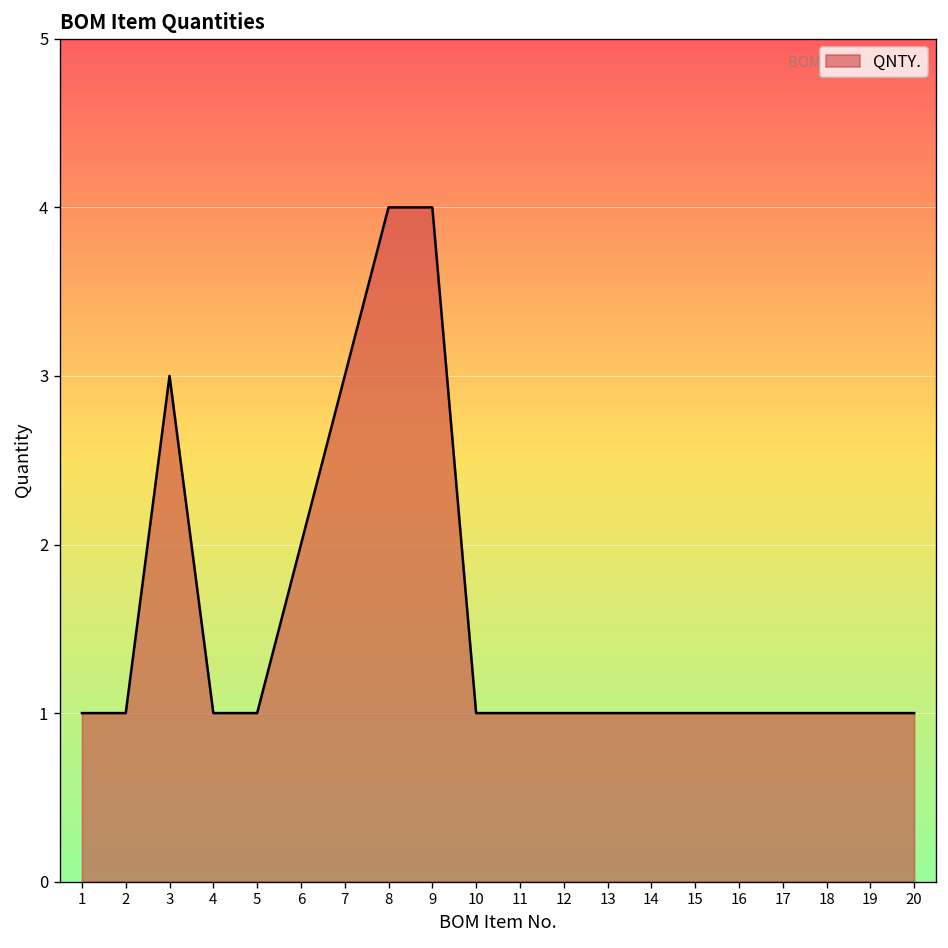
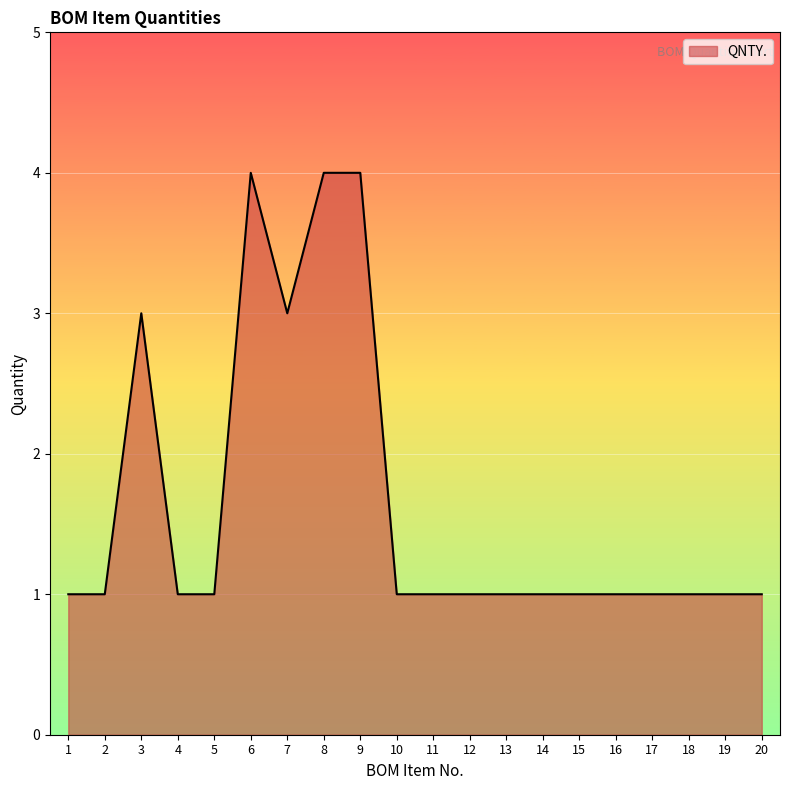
  {
    "1": 1,
    "2": 1,
    "3": 3,
    "4": 1,
    "5": 1,
-   "6": 2,
+   "6": 4,
    "7": 3,
    "8": 4,
    "9": 4,
    "10": 1,
    "11": 1,
    "12": 1,
    "13": 1,
    "14": 1,
    "15": 1,
    "16": 1,
    "17": 1,
    "18": 1,
    "19": 1,
    "20": 1
  }
